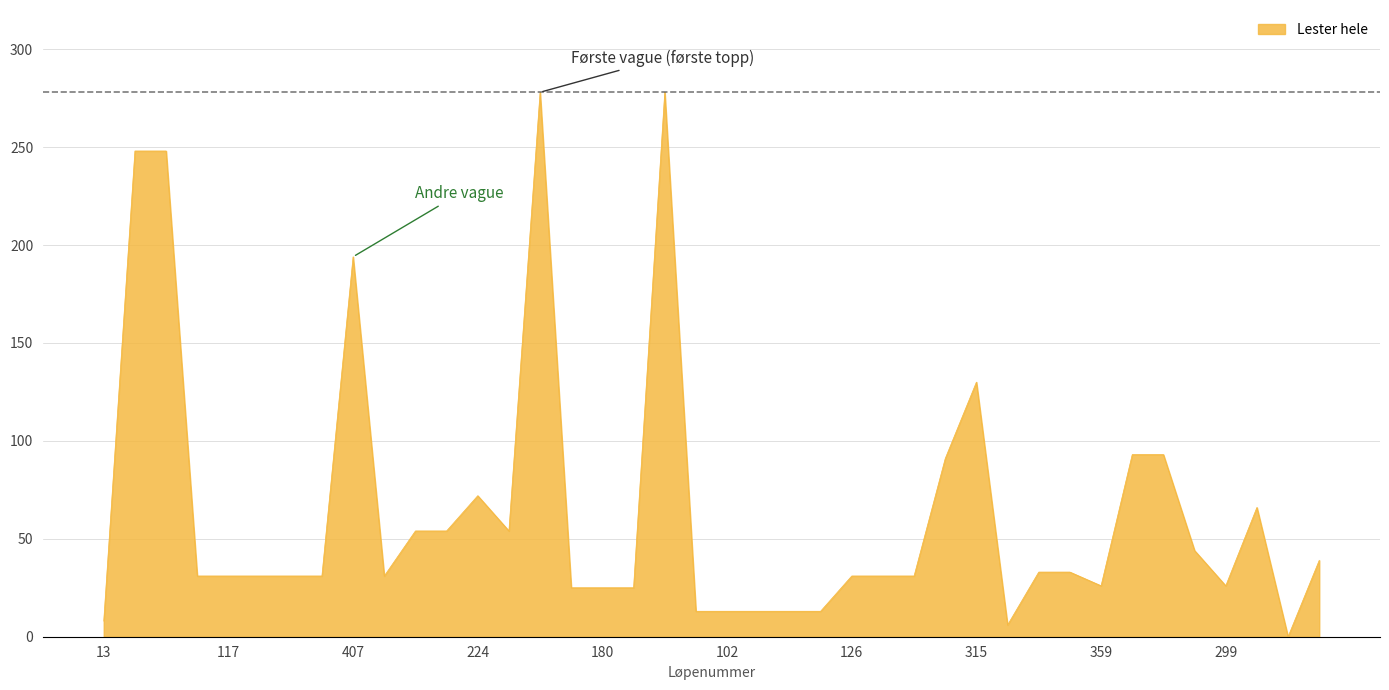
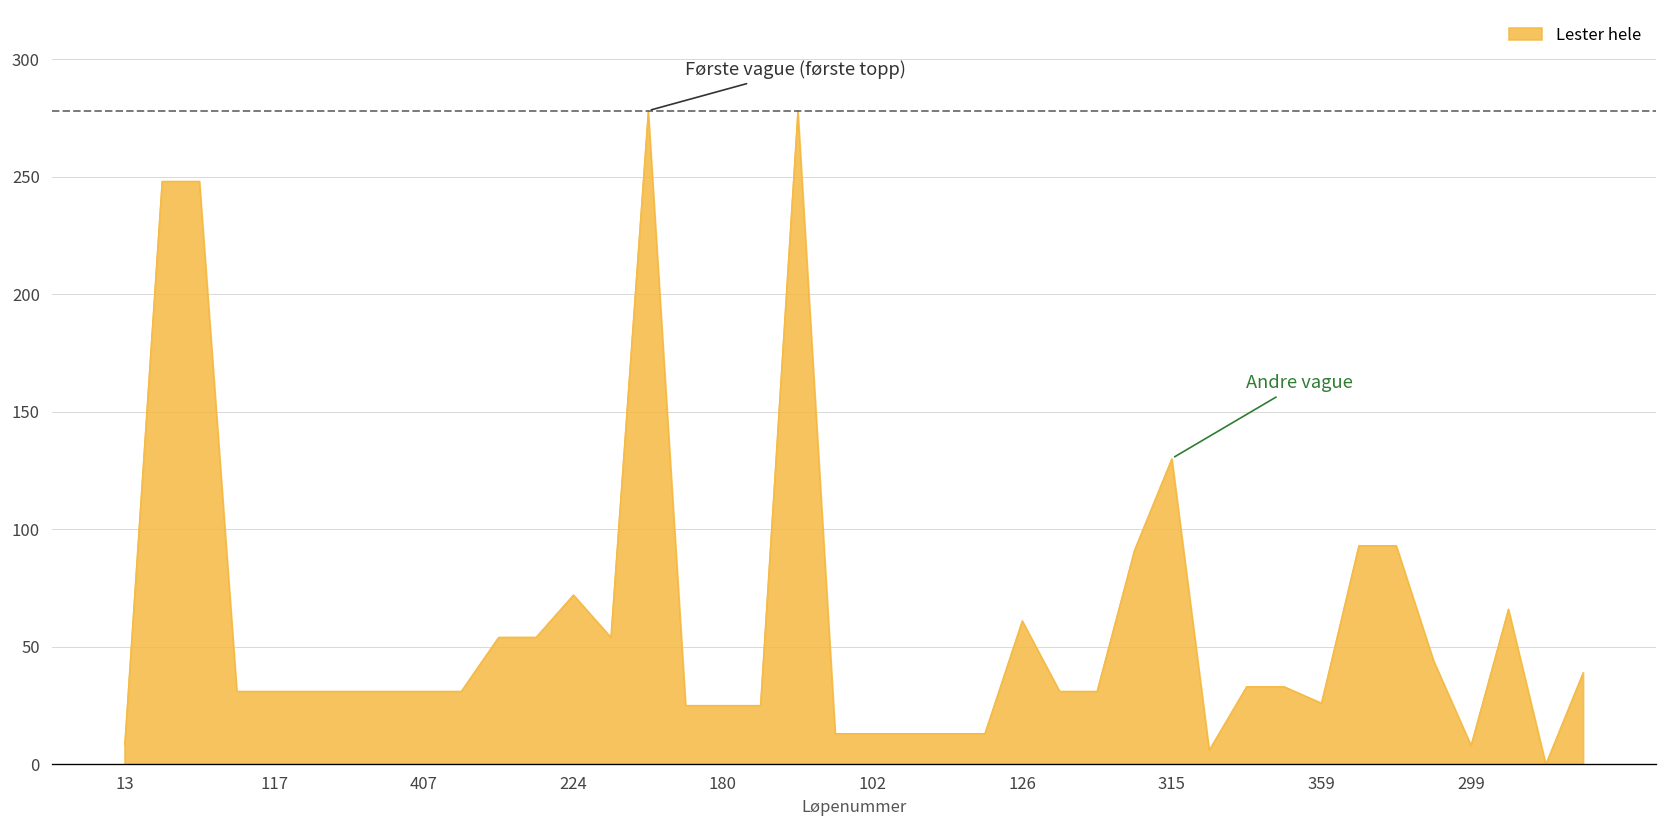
  {
    "117": 31,
-   "407": 194,
+   "407": 31,
    "224": 72,
    "180": 25,
    "102": 13,
-   "126": 31,
+   "126": 61,
    "315": 130,
    "359": 26,
-   "299": 26
+   "299": 8
  }
